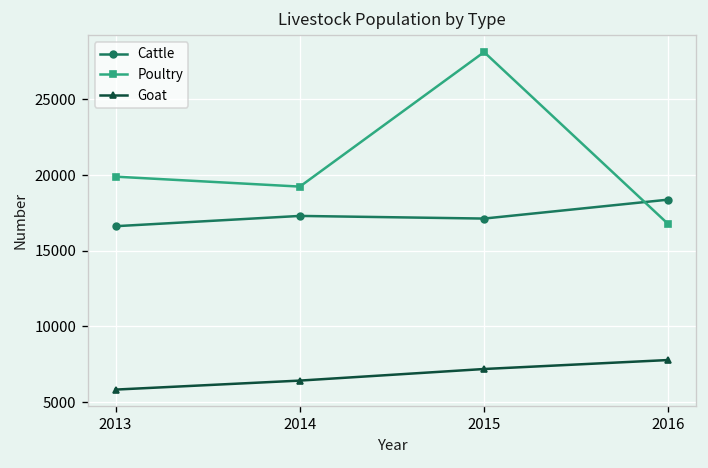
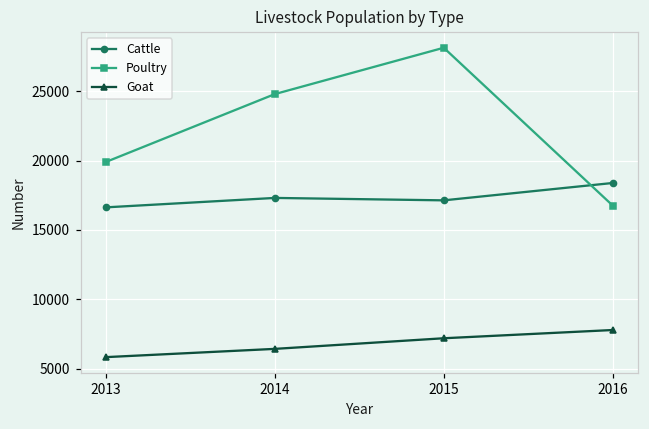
  {
    "Poultry": {
      "2013": 19900,
-     "2014": 19200,
+     "2014": 24800,
      "2015": 28100,
      "2016": 16800
    }
  }
